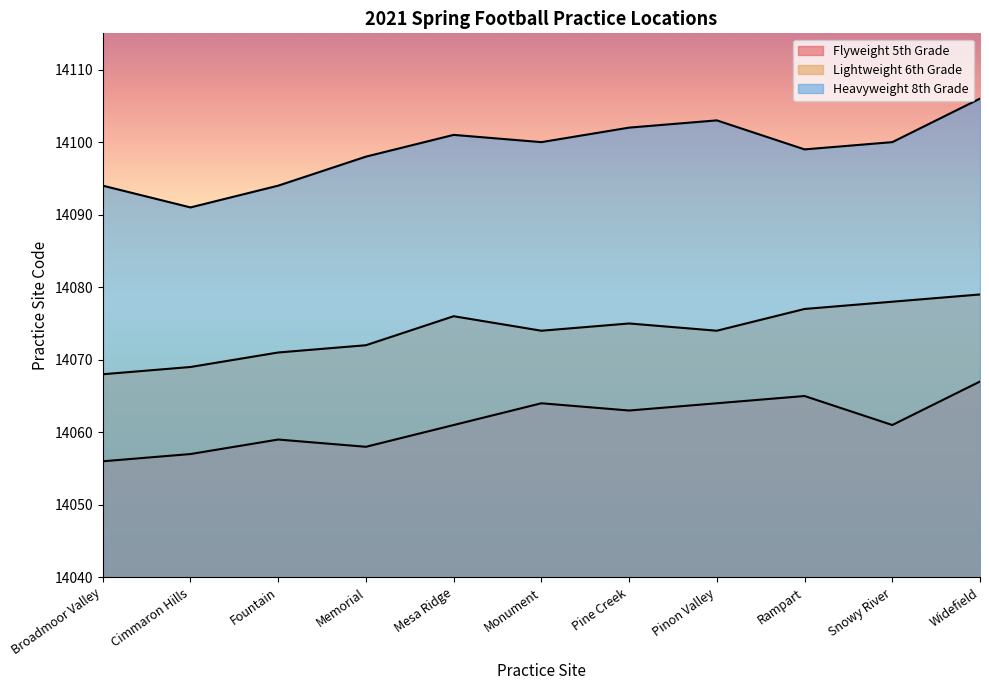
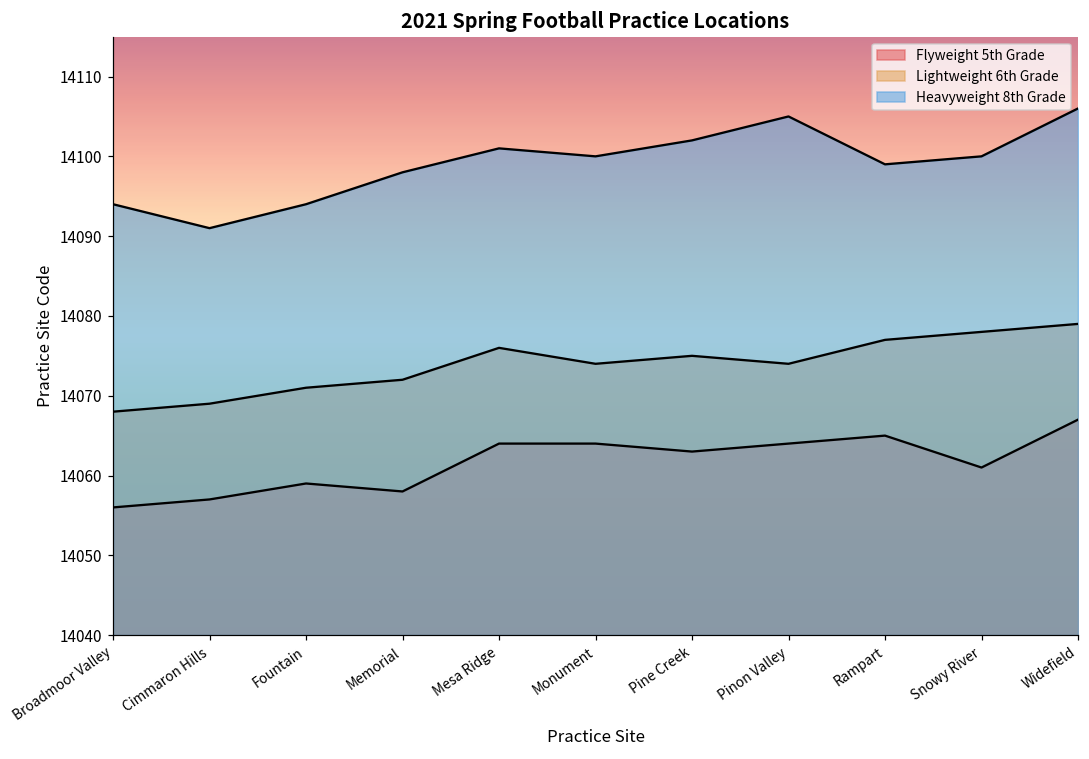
  {
    "Flyweight 5th Grade": {
      "Broadmoor Valley": 14056,
      "Cimmaron Hills": 14057,
      "Fountain": 14059,
      "Memorial": 14058,
-     "Mesa Ridge": 14061,
+     "Mesa Ridge": 14064,
      "Monument": 14064,
      "Pine Creek": 14063,
      "Pinon Valley": 14064,
      "Rampart": 14065,
      "Snowy River": 14061,
      "Widefield": 14067
    },
    "Lightweight 6th Grade": {
      "Broadmoor Valley": 14068,
      "Cimmaron Hills": 14069,
      "Fountain": 14071,
      "Memorial": 14072,
      "Mesa Ridge": 14076,
      "Monument": 14074,
      "Pine Creek": 14075,
      "Pinon Valley": 14074,
      "Rampart": 14077,
      "Snowy River": 14078,
      "Widefield": 14079
    },
    "Heavyweight 8th Grade": {
      "Broadmoor Valley": 14094,
      "Cimmaron Hills": 14091,
      "Fountain": 14094,
      "Memorial": 14098,
      "Mesa Ridge": 14101,
      "Monument": 14100,
      "Pine Creek": 14102,
-     "Pinon Valley": 14103,
+     "Pinon Valley": 14105,
      "Rampart": 14099,
      "Snowy River": 14100,
      "Widefield": 14106
    }
  }
